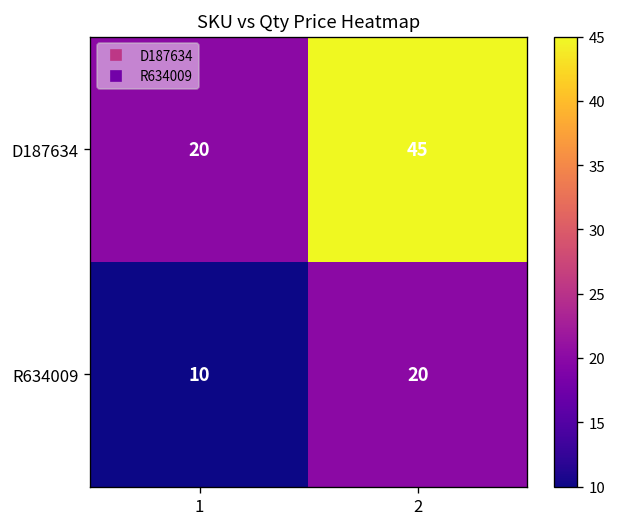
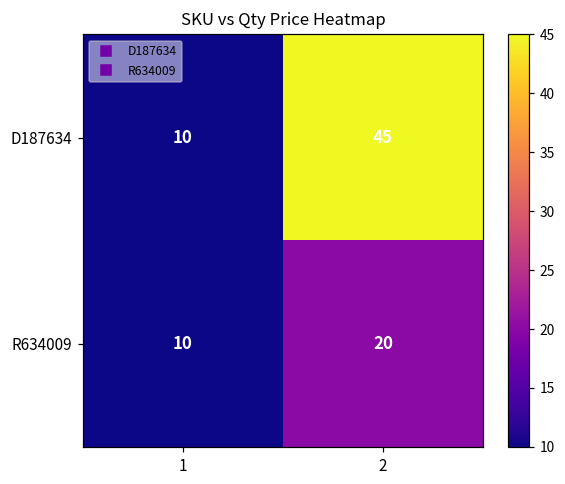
  {
    "D187634": {
-     "1": 20,
+     "1": 10,
      "2": 45
    },
    "R634009": {
      "1": 10,
      "2": 20
    }
  }
